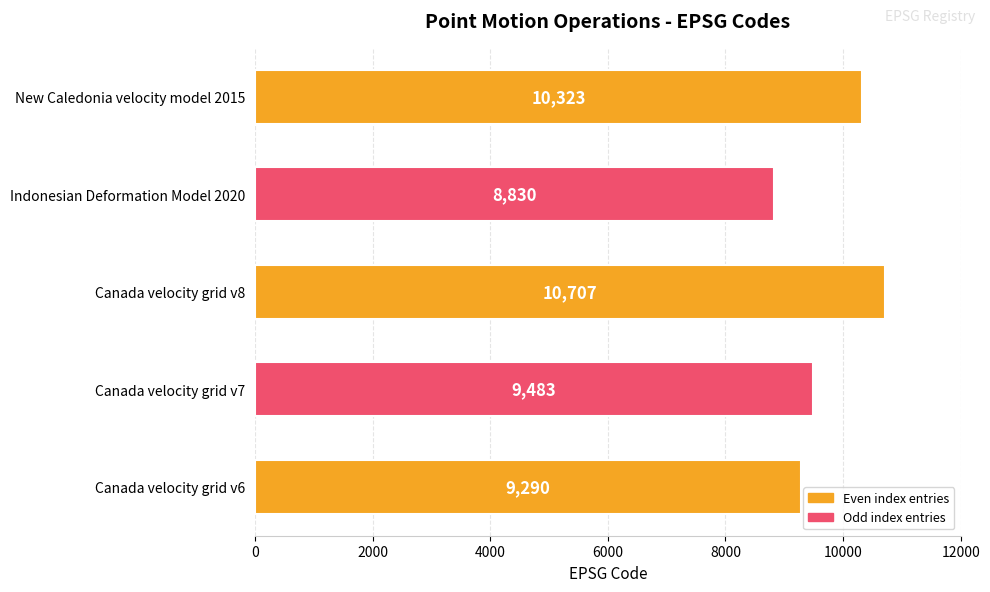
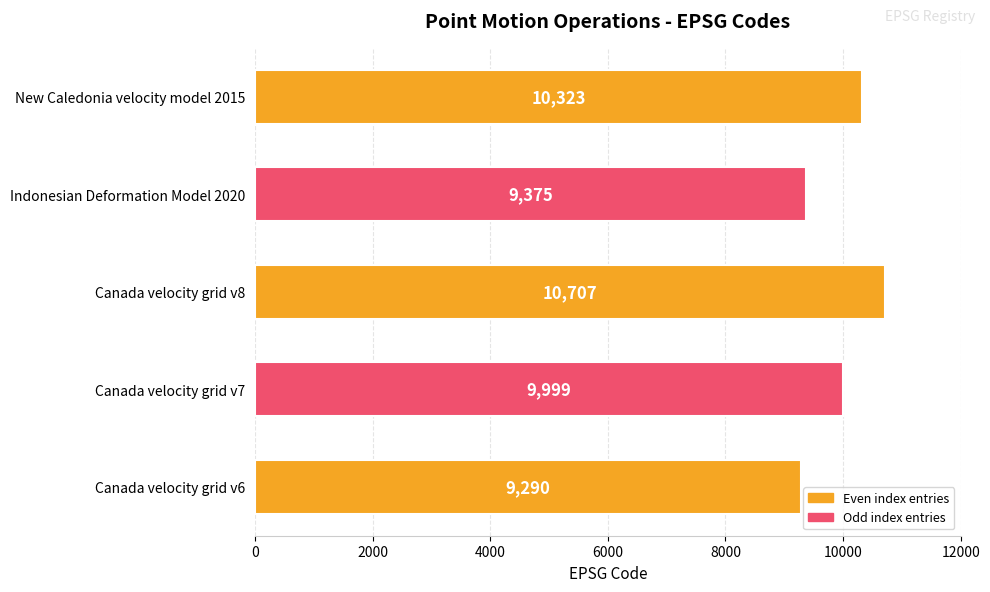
  {
    "New Caledonia velocity model 2015": "10,323",
-   "Indonesian Deformation Model 2020": "8,830",
+   "Indonesian Deformation Model 2020": "9,375",
    "Canada velocity grid v8": "10,707",
-   "Canada velocity grid v7": "9,483",
+   "Canada velocity grid v7": "9,999",
    "Canada velocity grid v6": "9,290"
  }
